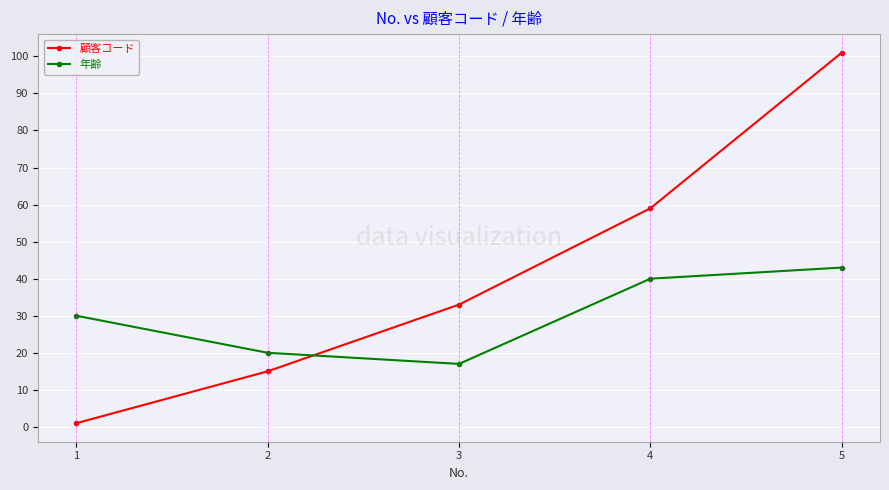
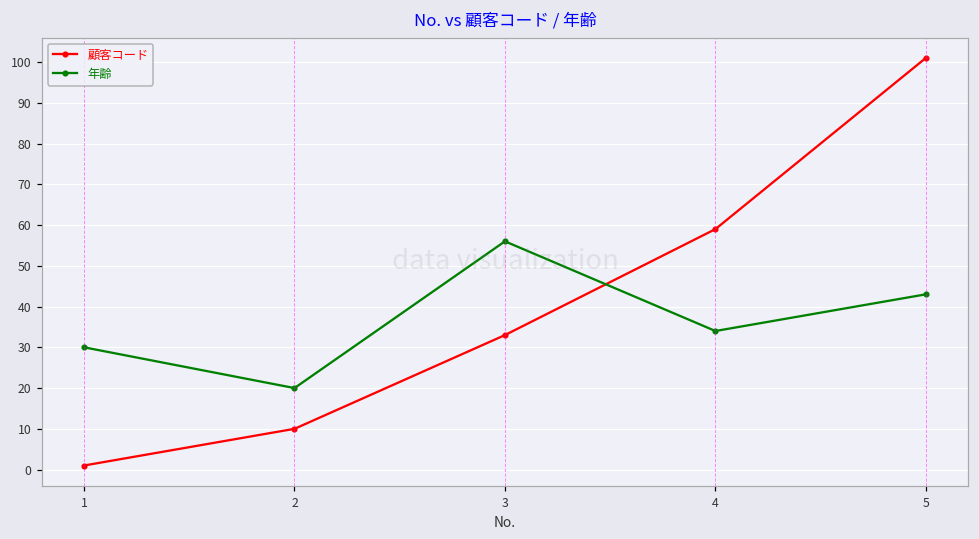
  {
    "顧客コード": {
      "1": 1,
-     "2": 15,
+     "2": 10,
      "3": 33,
      "4": 59,
      "5": 101
    },
    "年齢": {
      "1": 30,
      "2": 20,
-     "3": 17,
-     "4": 40,
+     "3": 56,
+     "4": 34,
      "5": 43
    }
  }
